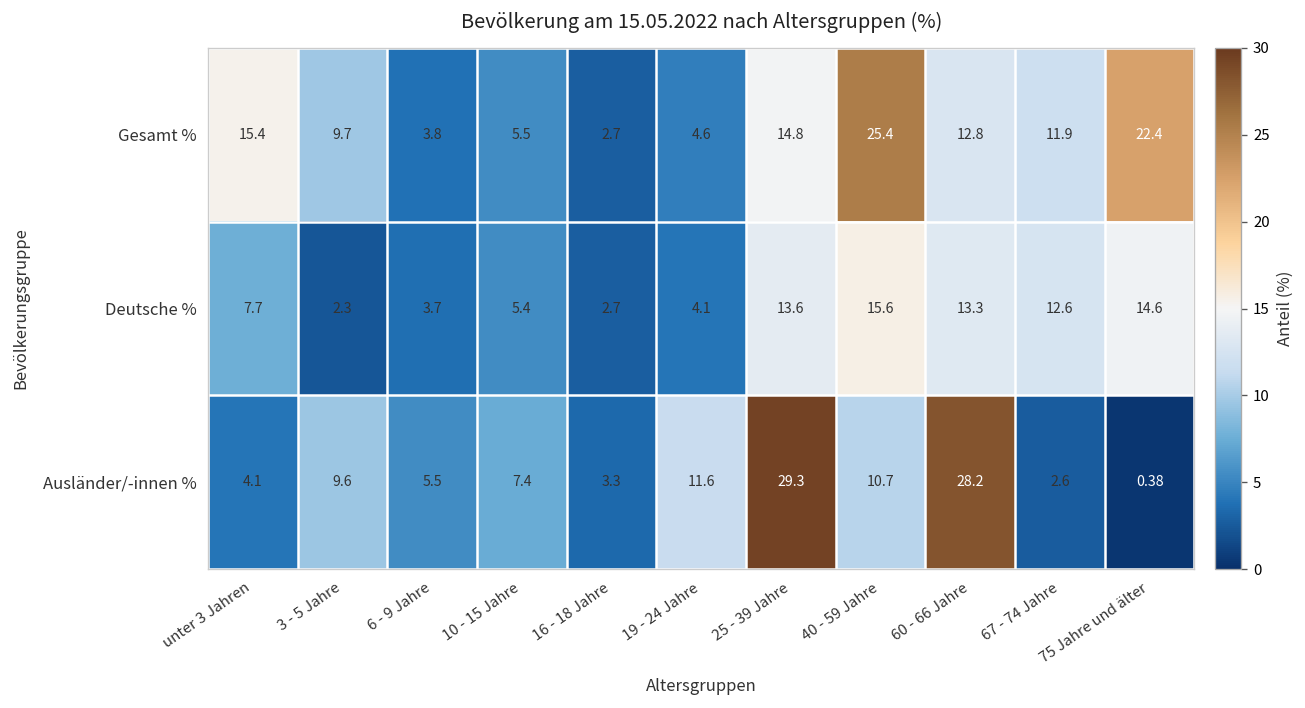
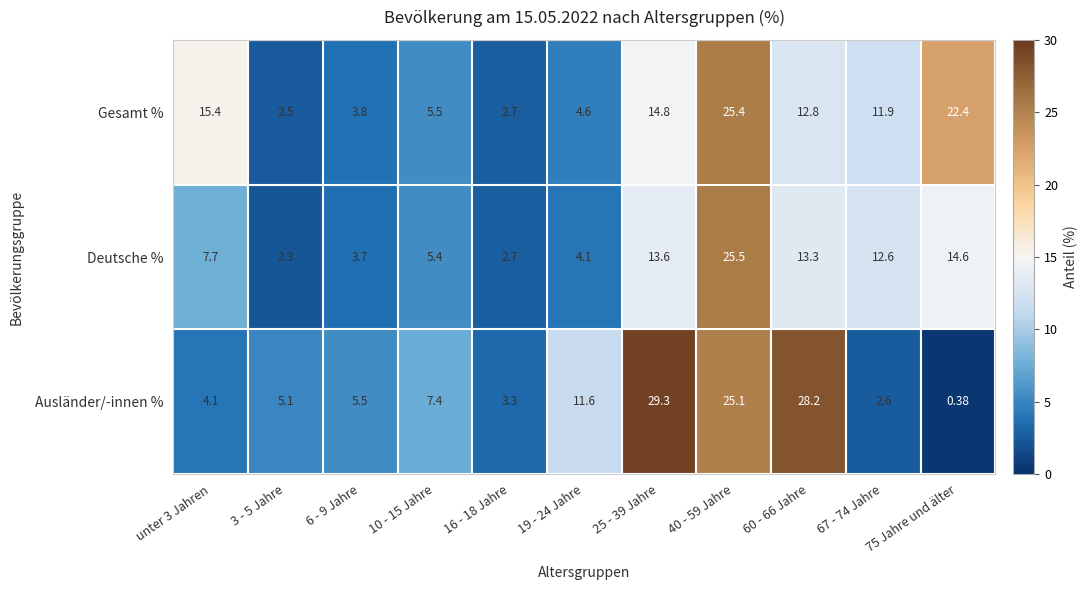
  {
    "Gesamt %": {
      "unter 3 Jahren": 15.4,
-     "3 - 5 Jahre": 9.7,
+     "3 - 5 Jahre": 2.5,
      "6 - 9 Jahre": 3.8,
      "10 - 15 Jahre": 5.5,
      "16 - 18 Jahre": 2.7,
      "19 - 24 Jahre": 4.6,
      "25 - 39 Jahre": 14.8,
      "40 - 59 Jahre": 25.4,
      "60 - 66 Jahre": 12.8,
      "67 - 74 Jahre": 11.9,
      "75 Jahre und älter": 22.4
    },
    "Deutsche %": {
      "unter 3 Jahren": 7.7,
      "3 - 5 Jahre": 2.3,
      "6 - 9 Jahre": 3.7,
      "10 - 15 Jahre": 5.4,
      "16 - 18 Jahre": 2.7,
      "19 - 24 Jahre": 4.1,
      "25 - 39 Jahre": 13.6,
-     "40 - 59 Jahre": 15.6,
+     "40 - 59 Jahre": 25.5,
      "60 - 66 Jahre": 13.3,
      "67 - 74 Jahre": 12.6,
      "75 Jahre und älter": 14.6
    },
    "Ausländer/-innen %": {
      "unter 3 Jahren": 4.1,
-     "3 - 5 Jahre": 9.6,
+     "3 - 5 Jahre": 5.1,
      "6 - 9 Jahre": 5.5,
      "10 - 15 Jahre": 7.4,
      "16 - 18 Jahre": 3.3,
      "19 - 24 Jahre": 11.6,
      "25 - 39 Jahre": 29.3,
-     "40 - 59 Jahre": 10.7,
+     "40 - 59 Jahre": 25.1,
      "60 - 66 Jahre": 28.2,
      "67 - 74 Jahre": 2.6,
      "75 Jahre und älter": 0.38
    }
  }
